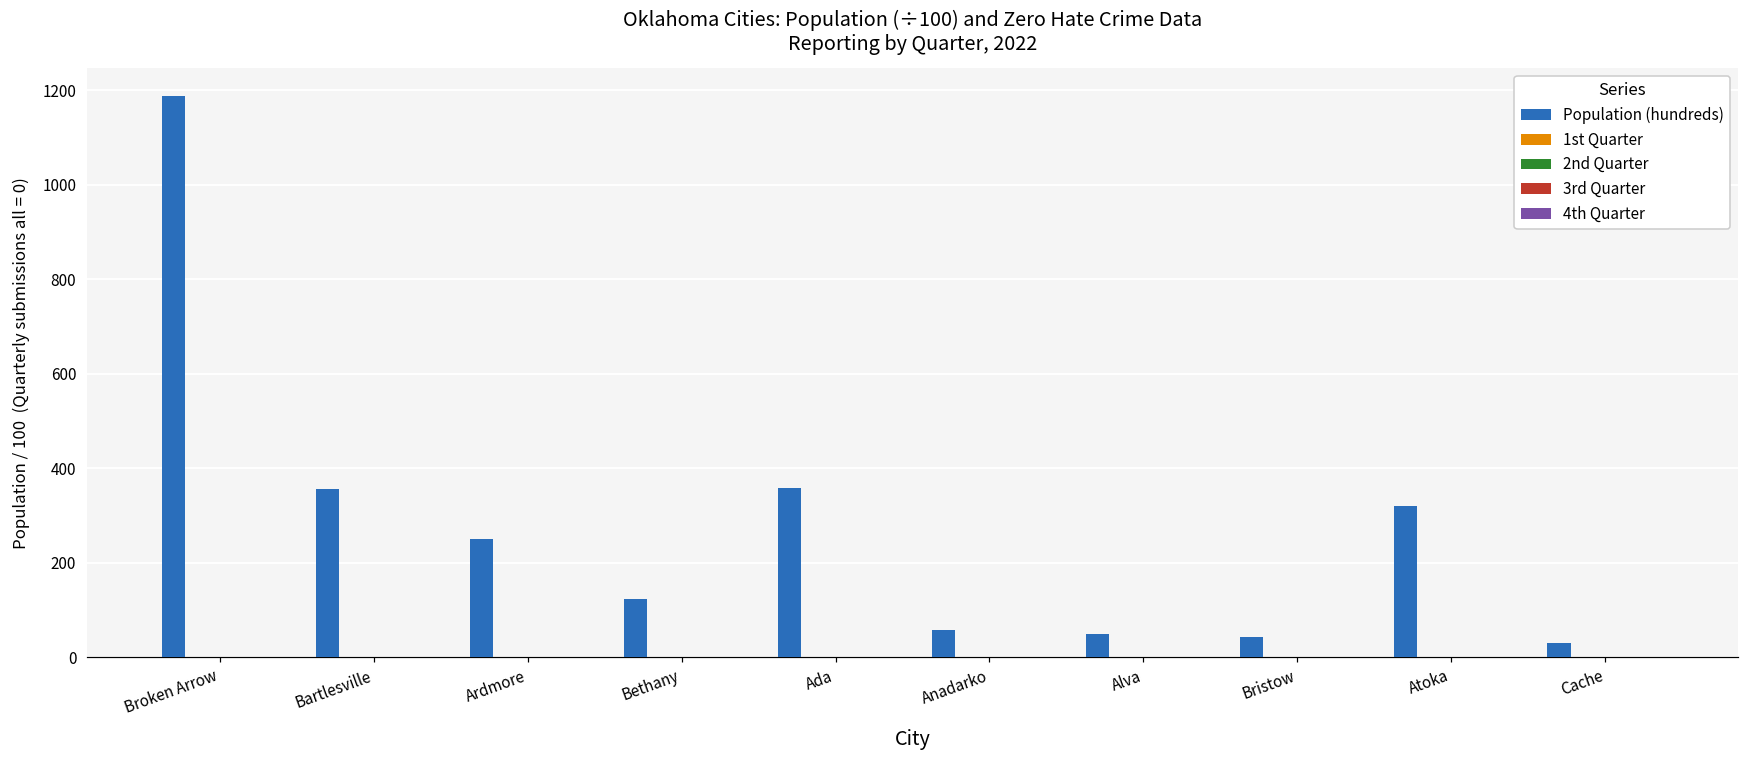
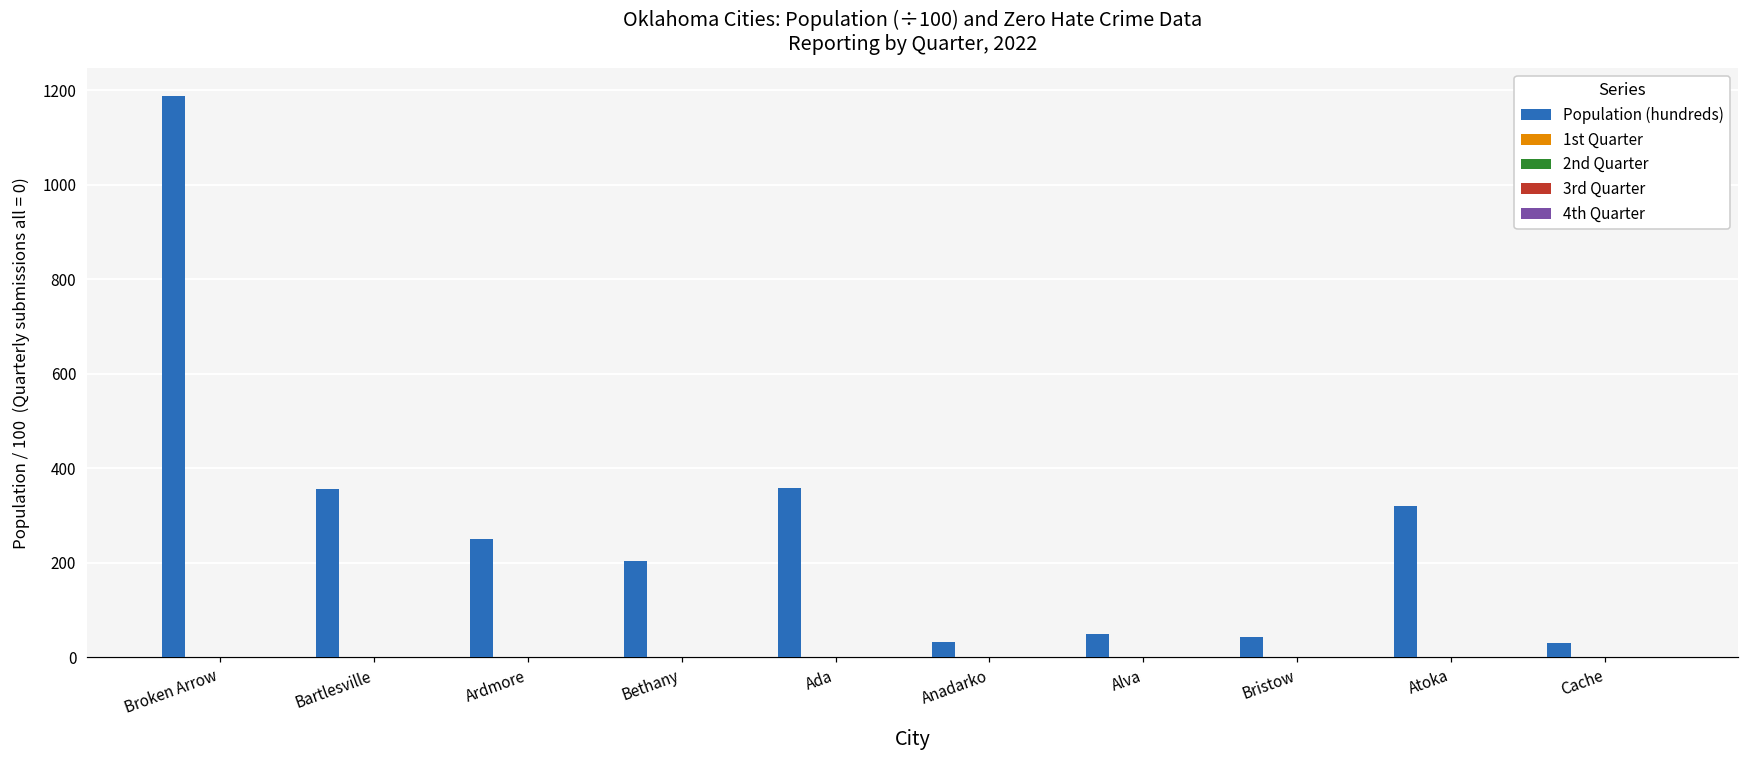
  {
    "Population (hundreds)": {
      "Broken Arrow": 1190,
      "Bartlesville": 360,
      "Ardmore": 250,
-     "Bethany": 120,
+     "Bethany": 200,
      "Ada": 360,
-     "Anadarko": 60,
+     "Anadarko": 30,
      "Alva": 50,
      "Bristow": 40,
      "Atoka": 320,
      "Cache": 30
    },
    "1st Quarter": {
      "Broken Arrow": 0,
      "Bartlesville": 0,
      "Ardmore": 0,
      "Bethany": 0,
      "Ada": 0,
      "Anadarko": 0,
      "Alva": 0,
      "Bristow": 0,
      "Atoka": 0,
      "Cache": 0
    },
    "2nd Quarter": {
      "Broken Arrow": 0,
      "Bartlesville": 0,
      "Ardmore": 0,
      "Bethany": 0,
      "Ada": 0,
      "Anadarko": 0,
      "Alva": 0,
      "Bristow": 0,
      "Atoka": 0,
      "Cache": 0
    },
    "3rd Quarter": {
      "Broken Arrow": 0,
      "Bartlesville": 0,
      "Ardmore": 0,
      "Bethany": 0,
      "Ada": 0,
      "Anadarko": 0,
      "Alva": 0,
      "Bristow": 0,
      "Atoka": 0,
      "Cache": 0
    },
    "4th Quarter": {
      "Broken Arrow": 0,
      "Bartlesville": 0,
      "Ardmore": 0,
      "Bethany": 0,
      "Ada": 0,
      "Anadarko": 0,
      "Alva": 0,
      "Bristow": 0,
      "Atoka": 0,
      "Cache": 0
    }
  }
